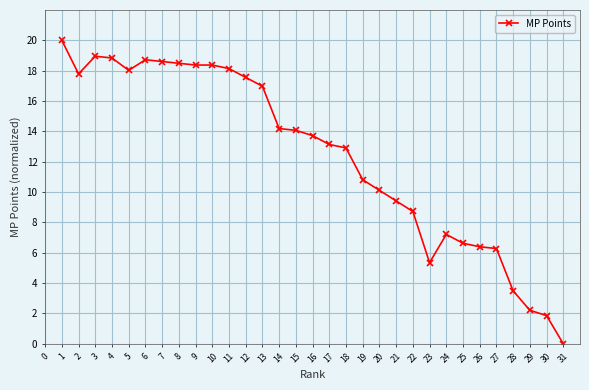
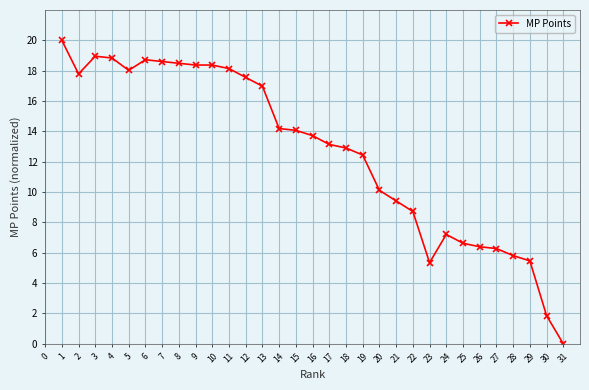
  {
    "1": 20.0,
    "2": 17.8,
    "3": 19.0,
    "4": 18.8,
    "5": 18.0,
    "6": 18.7,
    "7": 18.6,
    "8": 18.5,
    "9": 18.4,
    "10": 18.4,
    "11": 18.1,
    "12": 17.6,
    "13": 17.0,
    "14": 14.2,
    "15": 14.1,
    "16": 13.7,
    "17": 13.1,
    "18": 12.9,
-   "19": 10.8,
+   "19": 12.4,
    "20": 10.1,
    "21": 9.4,
    "22": 8.7,
    "23": 5.3,
    "24": 7.2,
    "25": 6.6,
    "26": 6.4,
    "27": 6.3,
-   "28": 3.5,
-   "29": 2.2,
+   "28": 5.8,
+   "29": 5.5,
    "30": 1.9,
    "31": 0.0
  }
